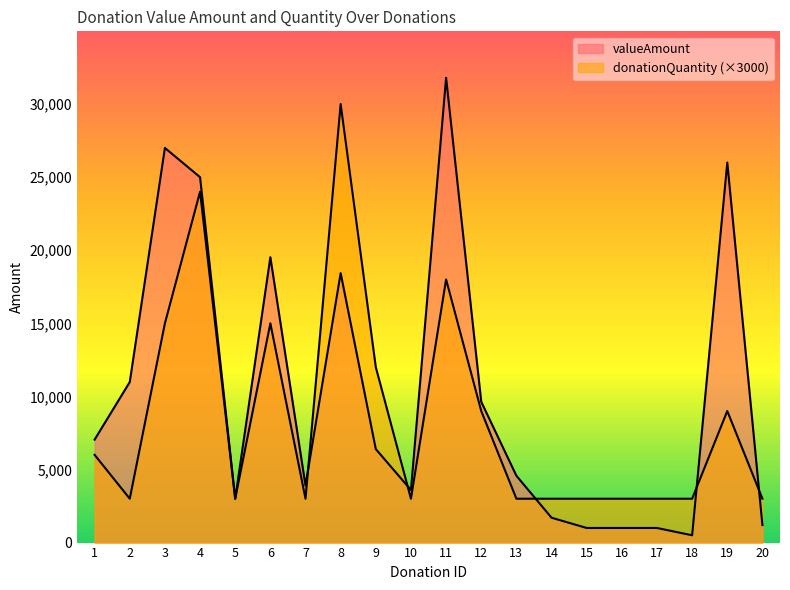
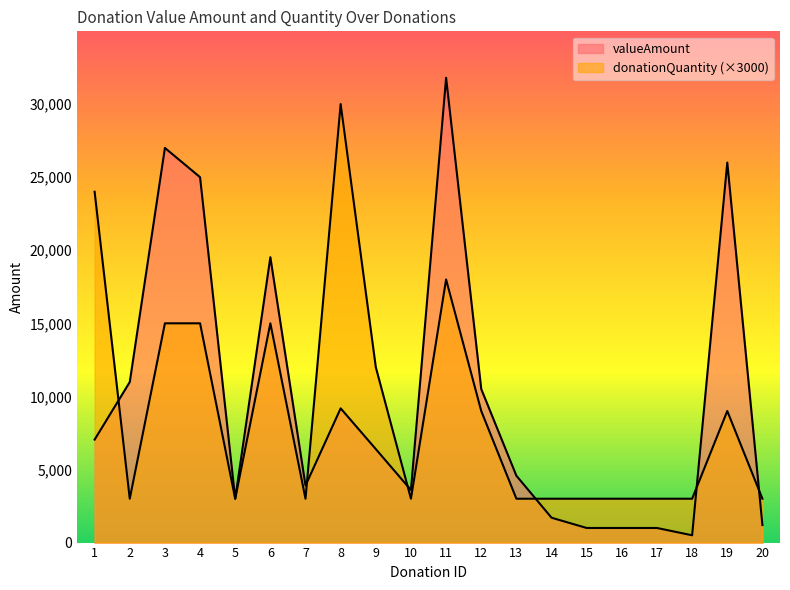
  {
    "valueAmount": {
      "1": "7,000",
      "2": "11,000",
      "3": "27,000",
      "4": "25,000",
      "6": "19,500",
      "7": "3,900",
-     "8": "18,400",
+     "8": "9,200",
      "9": "6,400",
      "10": "3,600",
      "11": "31,800",
-     "12": "9,600",
+     "12": "10,500",
      "13": "4,600",
      "14": "1,700",
      "15": "1,000",
      "16": "1,000",
      "17": "1,000",
      "18": "500",
      "19": "26,000",
      "20": "1,200"
    },
    "donationQuantity (×3000)": {
-     "1": "6,000",
+     "1": "24,000",
      "2": "3,000",
      "3": "15,000",
-     "4": "24,000",
+     "4": "15,000",
      "6": "15,000",
      "7": "3,000",
      "8": "30,000",
      "9": "12,000",
      "10": "3,000",
      "11": "18,000",
      "12": "9,000",
      "13": "3,000",
      "14": "3,000",
      "15": "3,000",
      "16": "3,000",
      "17": "3,000",
      "18": "3,000",
      "19": "9,000",
      "20": "3,000"
    }
  }
